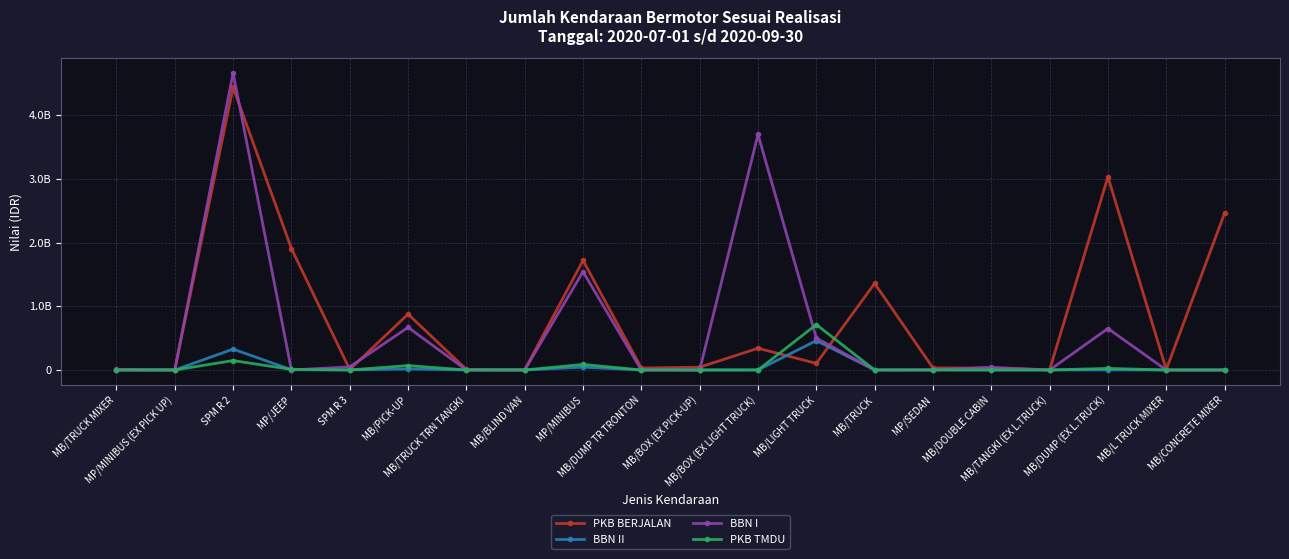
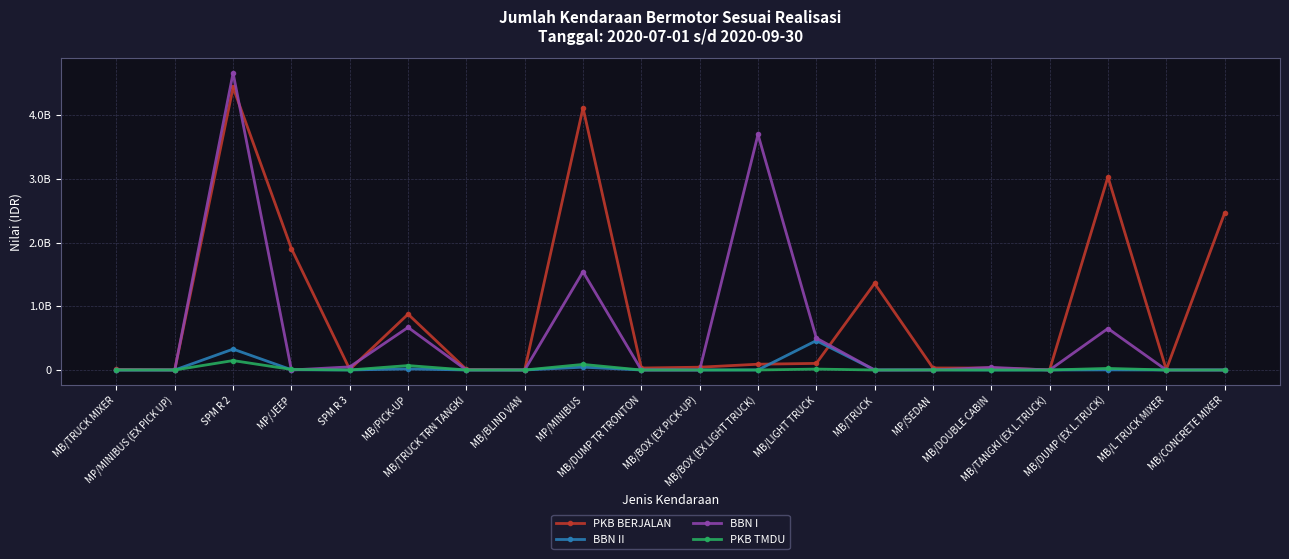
  {
    "PKB BERJALAN": {
      "SPM R 2": 4400000000,
      "MP/JEEP": 1900000000,
      "MB/PICK-UP": 900000000,
-     "MP/MINIBUS": 1700000000,
+     "MP/MINIBUS": 4100000000,
      "MB/BOX (EX PICK-UP)": 0,
-     "MB/BOX (EX LIGHT TRUCK)": 300000000,
+     "MB/BOX (EX LIGHT TRUCK)": 100000000,
      "MB/LIGHT TRUCK": 100000000,
      "MB/TRUCK": 1400000000,
      "MB/DUMP (EX L.TRUCK)": 3000000000,
      "MB/CONCRETE MIXER": 2500000000
    },
    "BBN II": {
      "SPM R 2": 300000000,
      "MB/PICK-UP": 0,
      "MP/MINIBUS": 0
    },
    "BBN I": {
      "SPM R 2": 4700000000,
      "SPM R 3": 0,
      "MB/PICK-UP": 700000000,
      "MP/MINIBUS": 1500000000,
      "MB/BOX (EX LIGHT TRUCK)": 3700000000,
      "MB/DUMP (EX L.TRUCK)": 700000000
    },
    "PKB TMDU": {
      "SPM R 2": 100000000,
      "MB/PICK-UP": 100000000,
      "MP/MINIBUS": 100000000,
-     "MB/LIGHT TRUCK": 700000000
+     "MB/LIGHT TRUCK": 0
    }
  }
